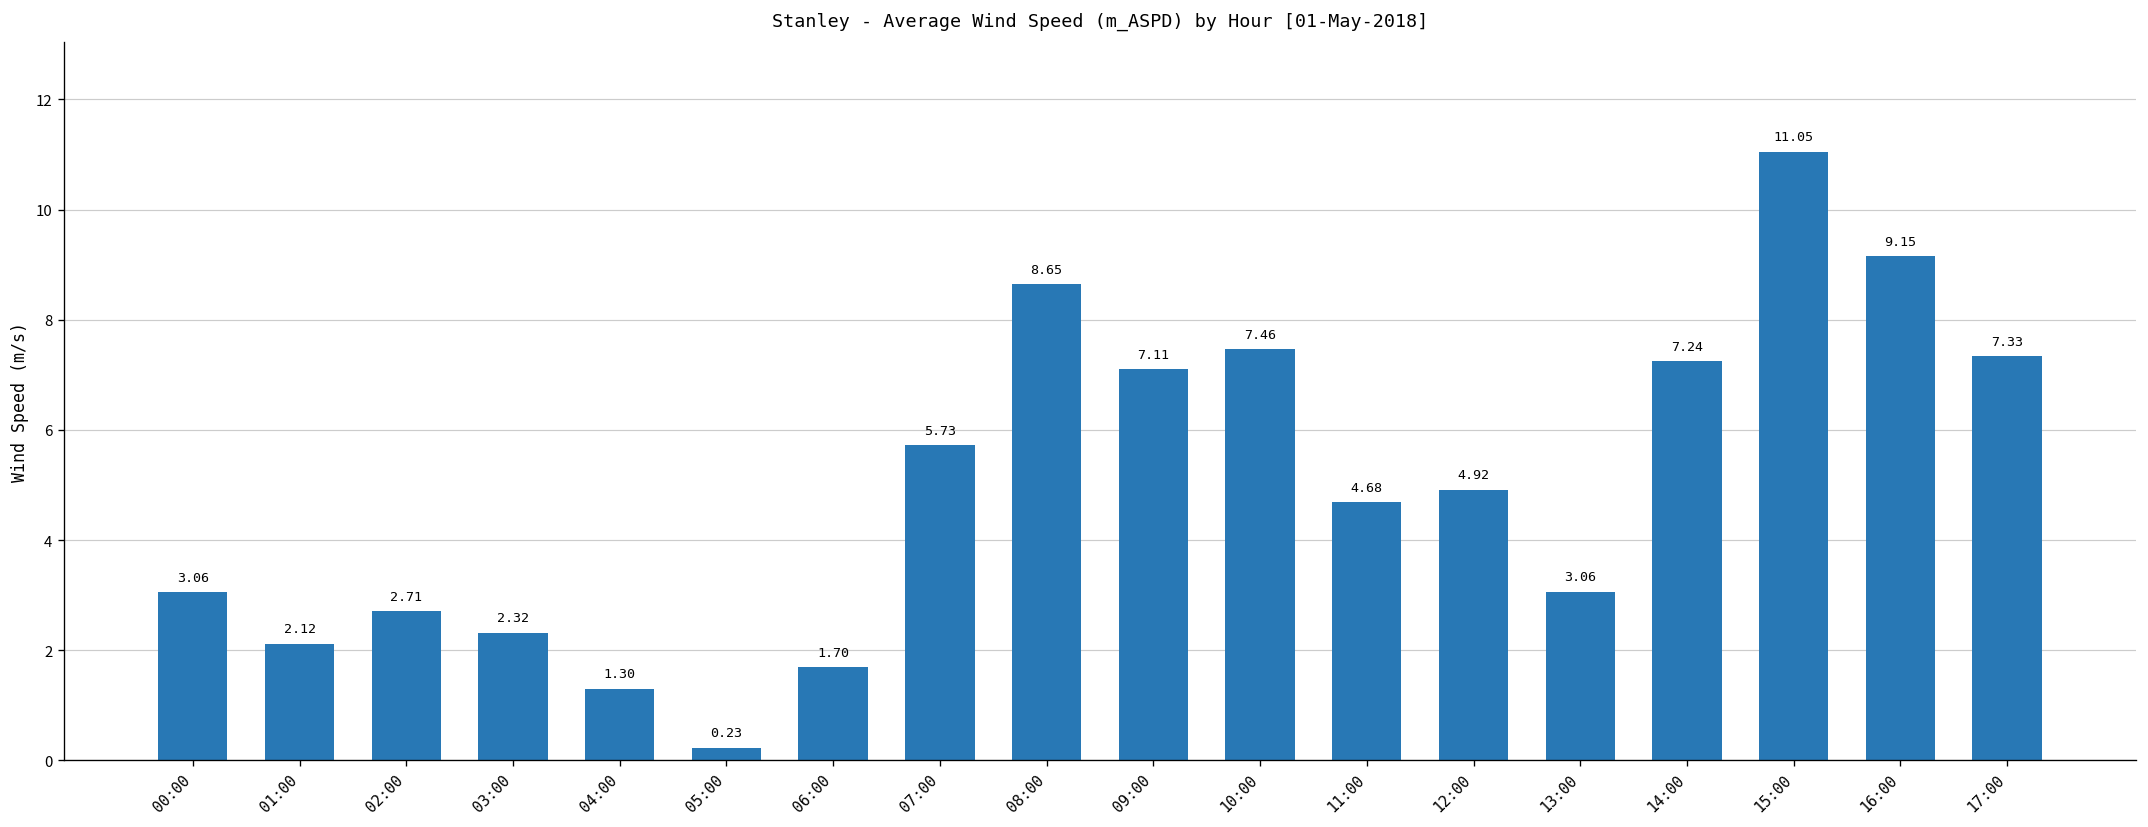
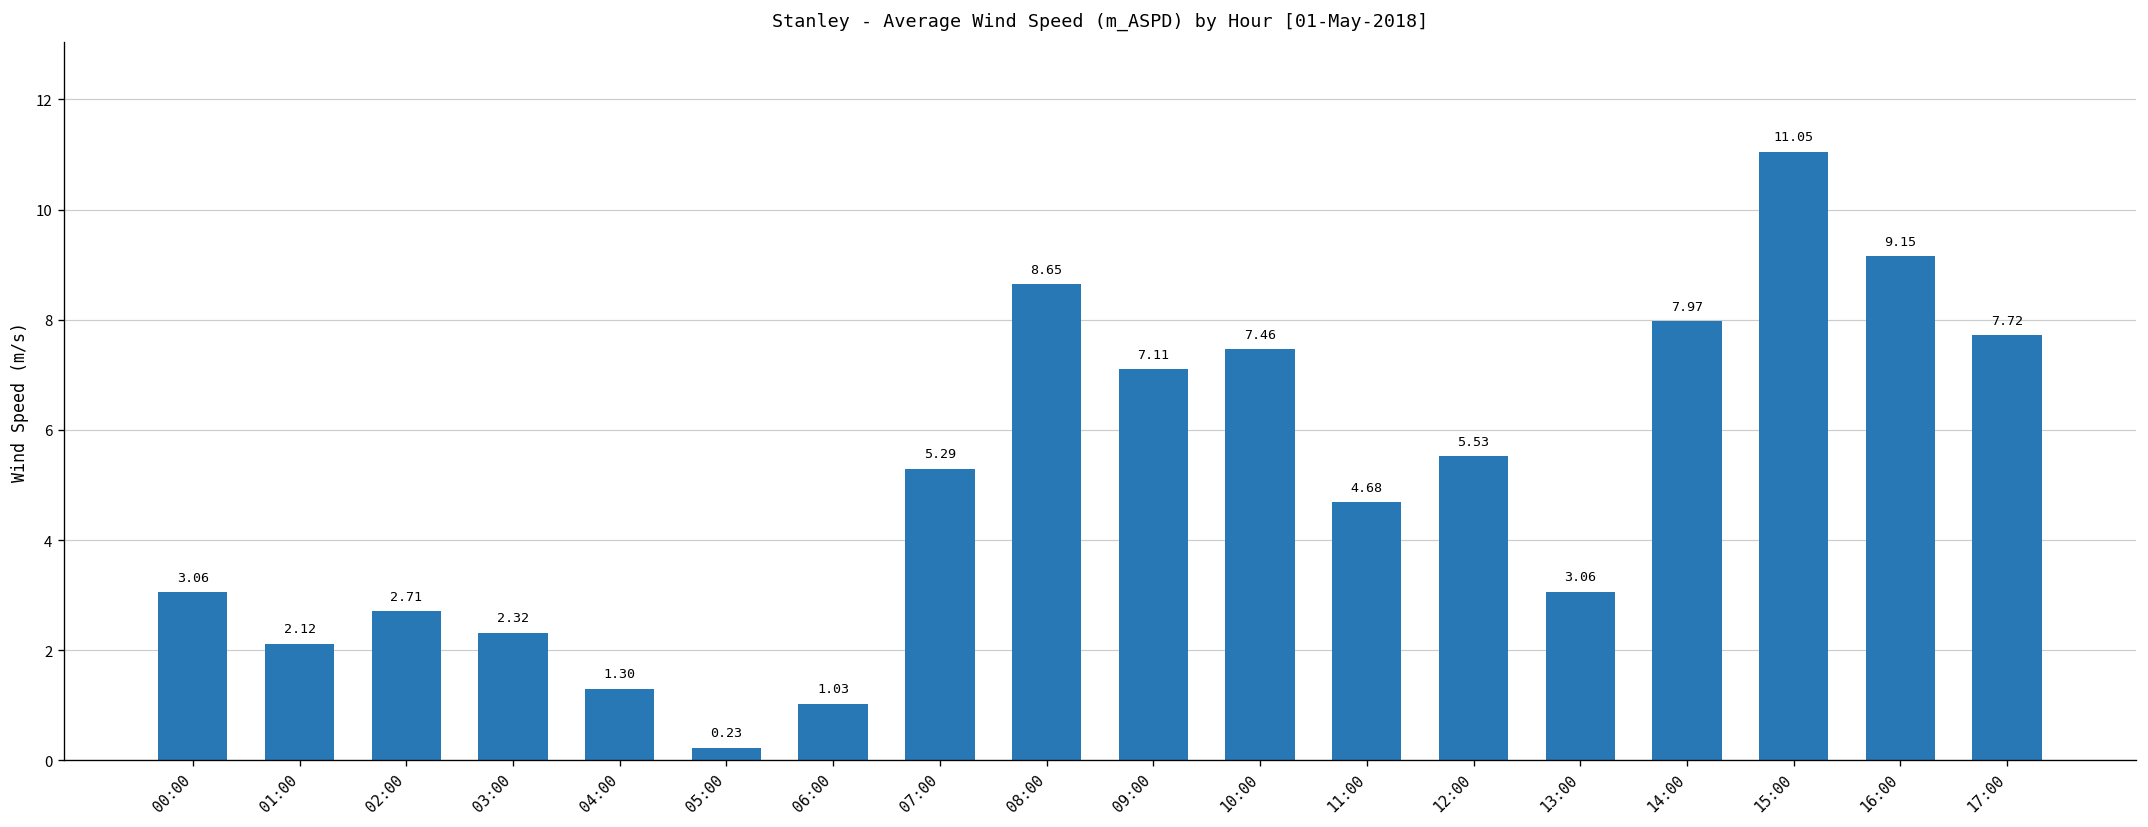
  {
    "00:00": 3.06,
    "01:00": 2.12,
    "02:00": 2.71,
    "03:00": 2.32,
    "04:00": 1.30,
    "05:00": 0.23,
-   "06:00": 1.70,
-   "07:00": 5.73,
+   "06:00": 1.03,
+   "07:00": 5.29,
    "08:00": 8.65,
    "09:00": 7.11,
    "10:00": 7.46,
    "11:00": 4.68,
-   "12:00": 4.92,
+   "12:00": 5.53,
    "13:00": 3.06,
-   "14:00": 7.24,
+   "14:00": 7.97,
    "15:00": 11.05,
    "16:00": 9.15,
-   "17:00": 7.33
+   "17:00": 7.72
  }
